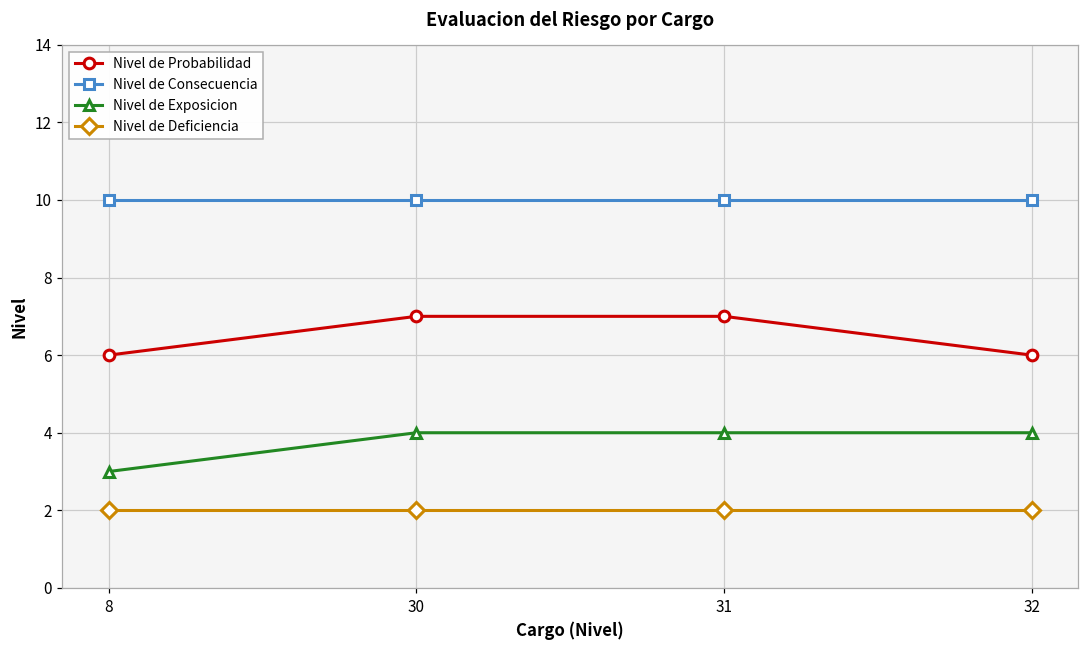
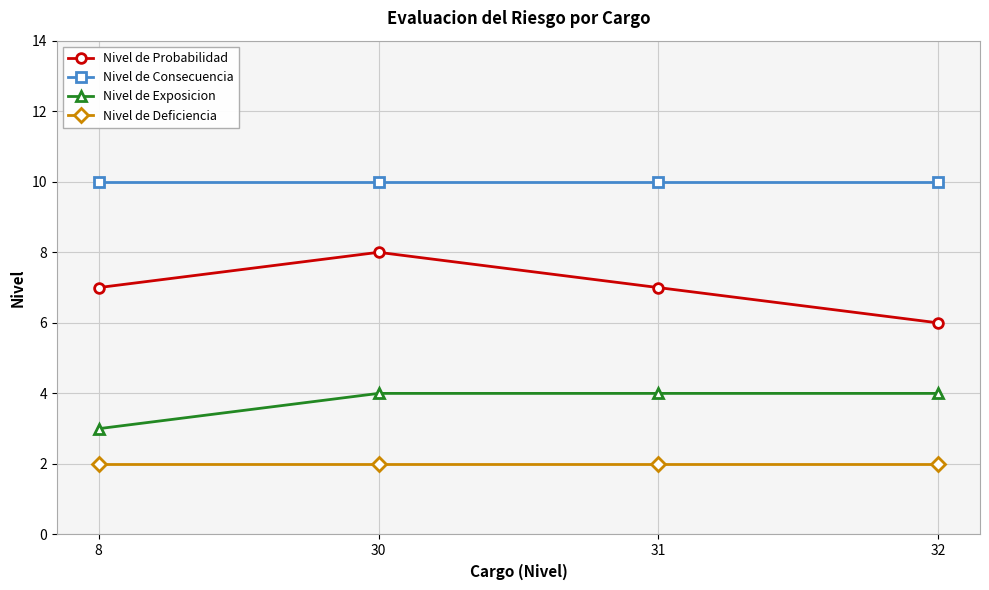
  {
    "Nivel de Probabilidad": {
-     "8": 6,
-     "30": 7,
+     "8": 7,
+     "30": 8,
      "31": 7,
      "32": 6
    },
    "Nivel de Consecuencia": {
      "8": 10,
      "30": 10,
      "31": 10,
      "32": 10
    },
    "Nivel de Exposicion": {
      "8": 3,
      "30": 4,
      "31": 4,
      "32": 4
    },
    "Nivel de Deficiencia": {
      "8": 2,
      "30": 2,
      "31": 2,
      "32": 2
    }
  }
